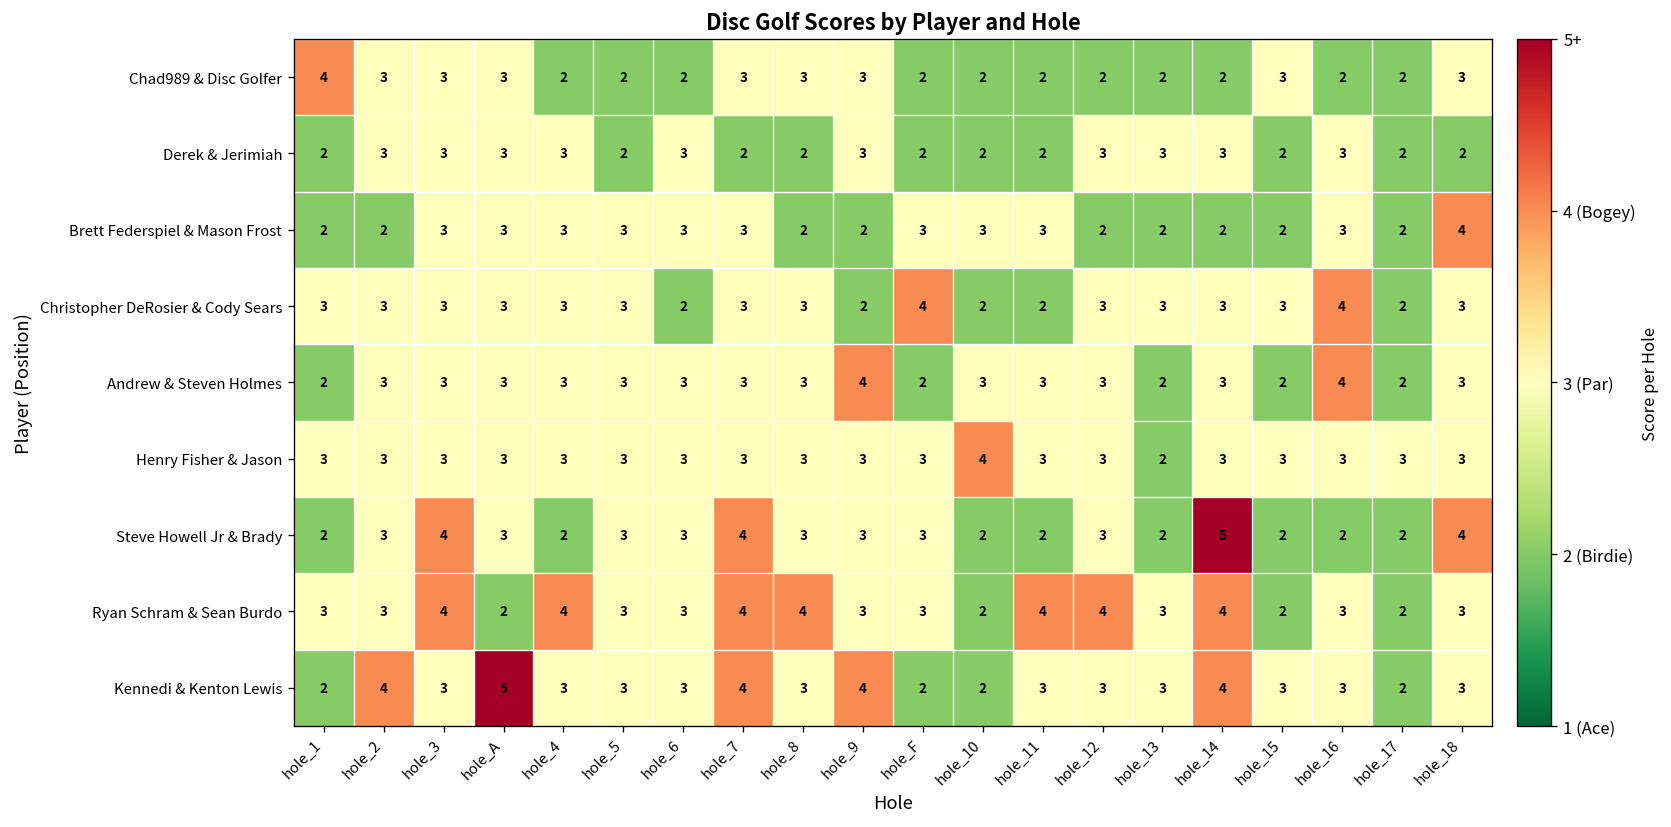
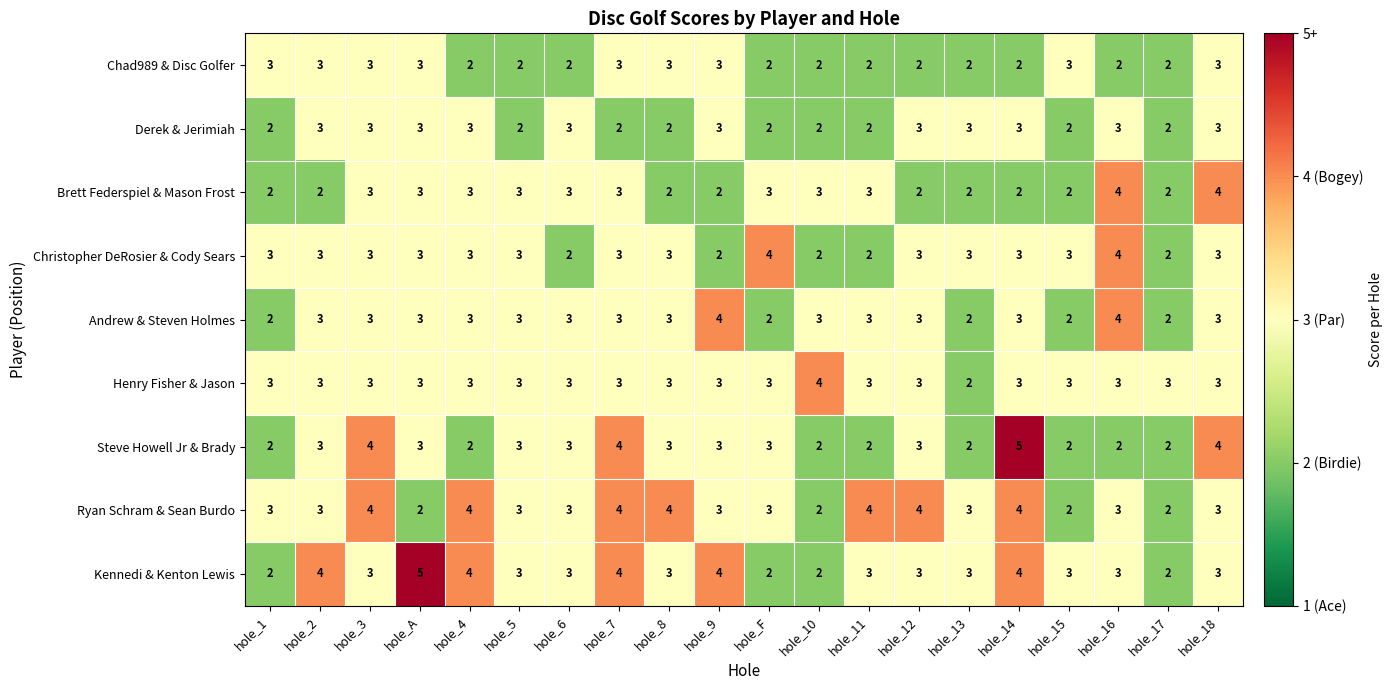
  {
    "Chad989 & Disc Golfer": {
-     "hole_1": 4,
+     "hole_1": 3,
      "hole_2": 3,
      "hole_3": 3,
      "hole_A": 3,
      "hole_4": 2,
      "hole_5": 2,
      "hole_6": 2,
      "hole_7": 3,
      "hole_8": 3,
      "hole_9": 3,
      "hole_F": 2,
      "hole_10": 2,
      "hole_11": 2,
      "hole_12": 2,
      "hole_13": 2,
      "hole_14": 2,
      "hole_15": 3,
      "hole_16": 2,
      "hole_17": 2,
      "hole_18": 3
    },
    "Derek & Jerimiah": {
      "hole_1": 2,
      "hole_2": 3,
      "hole_3": 3,
      "hole_A": 3,
      "hole_4": 3,
      "hole_5": 2,
      "hole_6": 3,
      "hole_7": 2,
      "hole_8": 2,
      "hole_9": 3,
      "hole_F": 2,
      "hole_10": 2,
      "hole_11": 2,
      "hole_12": 3,
      "hole_13": 3,
      "hole_14": 3,
      "hole_15": 2,
      "hole_16": 3,
      "hole_17": 2,
-     "hole_18": 2
+     "hole_18": 3
    },
    "Brett Federspiel & Mason Frost": {
      "hole_1": 2,
      "hole_2": 2,
      "hole_3": 3,
      "hole_A": 3,
      "hole_4": 3,
      "hole_5": 3,
      "hole_6": 3,
      "hole_7": 3,
      "hole_8": 2,
      "hole_9": 2,
      "hole_F": 3,
      "hole_10": 3,
      "hole_11": 3,
      "hole_12": 2,
      "hole_13": 2,
      "hole_14": 2,
      "hole_15": 2,
-     "hole_16": 3,
+     "hole_16": 4,
      "hole_17": 2,
      "hole_18": 4
    },
    "Christopher DeRosier & Cody Sears": {
      "hole_1": 3,
      "hole_2": 3,
      "hole_3": 3,
      "hole_A": 3,
      "hole_4": 3,
      "hole_5": 3,
      "hole_6": 2,
      "hole_7": 3,
      "hole_8": 3,
      "hole_9": 2,
      "hole_F": 4,
      "hole_10": 2,
      "hole_11": 2,
      "hole_12": 3,
      "hole_13": 3,
      "hole_14": 3,
      "hole_15": 3,
      "hole_16": 4,
      "hole_17": 2,
      "hole_18": 3
    },
    "Andrew & Steven Holmes": {
      "hole_1": 2,
      "hole_2": 3,
      "hole_3": 3,
      "hole_A": 3,
      "hole_4": 3,
      "hole_5": 3,
      "hole_6": 3,
      "hole_7": 3,
      "hole_8": 3,
      "hole_9": 4,
      "hole_F": 2,
      "hole_10": 3,
      "hole_11": 3,
      "hole_12": 3,
      "hole_13": 2,
      "hole_14": 3,
      "hole_15": 2,
      "hole_16": 4,
      "hole_17": 2,
      "hole_18": 3
    },
    "Henry Fisher & Jason": {
      "hole_1": 3,
      "hole_2": 3,
      "hole_3": 3,
      "hole_A": 3,
      "hole_4": 3,
      "hole_5": 3,
      "hole_6": 3,
      "hole_7": 3,
      "hole_8": 3,
      "hole_9": 3,
      "hole_F": 3,
      "hole_10": 4,
      "hole_11": 3,
      "hole_12": 3,
      "hole_13": 2,
      "hole_14": 3,
      "hole_15": 3,
      "hole_16": 3,
      "hole_17": 3,
      "hole_18": 3
    },
    "Steve Howell Jr & Brady": {
      "hole_1": 2,
      "hole_2": 3,
      "hole_3": 4,
      "hole_A": 3,
      "hole_4": 2,
      "hole_5": 3,
      "hole_6": 3,
      "hole_7": 4,
      "hole_8": 3,
      "hole_9": 3,
      "hole_F": 3,
      "hole_10": 2,
      "hole_11": 2,
      "hole_12": 3,
      "hole_13": 2,
      "hole_14": 5,
      "hole_15": 2,
      "hole_16": 2,
      "hole_17": 2,
      "hole_18": 4
    },
    "Ryan Schram & Sean Burdo": {
      "hole_1": 3,
      "hole_2": 3,
      "hole_3": 4,
      "hole_A": 2,
      "hole_4": 4,
      "hole_5": 3,
      "hole_6": 3,
      "hole_7": 4,
      "hole_8": 4,
      "hole_9": 3,
      "hole_F": 3,
      "hole_10": 2,
      "hole_11": 4,
      "hole_12": 4,
      "hole_13": 3,
      "hole_14": 4,
      "hole_15": 2,
      "hole_16": 3,
      "hole_17": 2,
      "hole_18": 3
    },
    "Kennedi & Kenton Lewis": {
      "hole_1": 2,
      "hole_2": 4,
      "hole_3": 3,
      "hole_A": 5,
-     "hole_4": 3,
+     "hole_4": 4,
      "hole_5": 3,
      "hole_6": 3,
      "hole_7": 4,
      "hole_8": 3,
      "hole_9": 4,
      "hole_F": 2,
      "hole_10": 2,
      "hole_11": 3,
      "hole_12": 3,
      "hole_13": 3,
      "hole_14": 4,
      "hole_15": 3,
      "hole_16": 3,
      "hole_17": 2,
      "hole_18": 3
    }
  }
